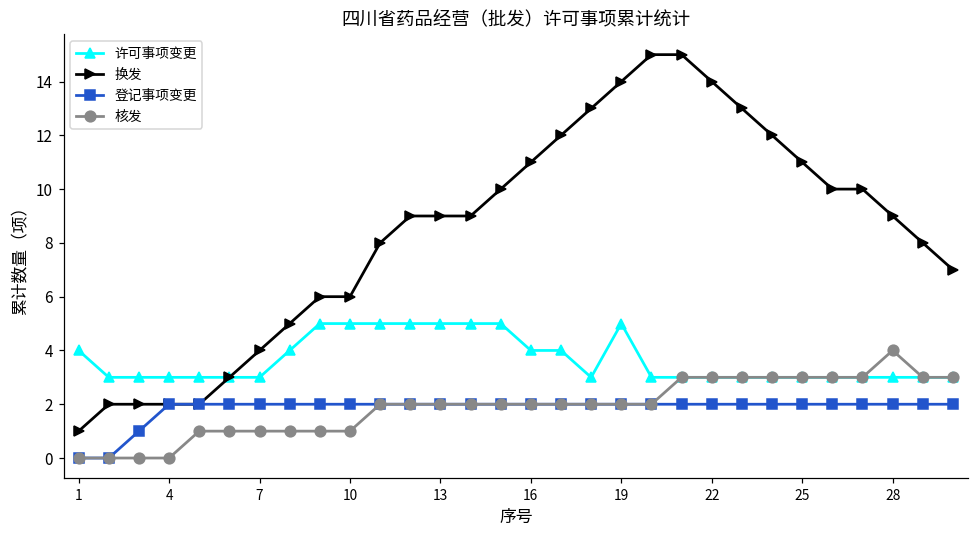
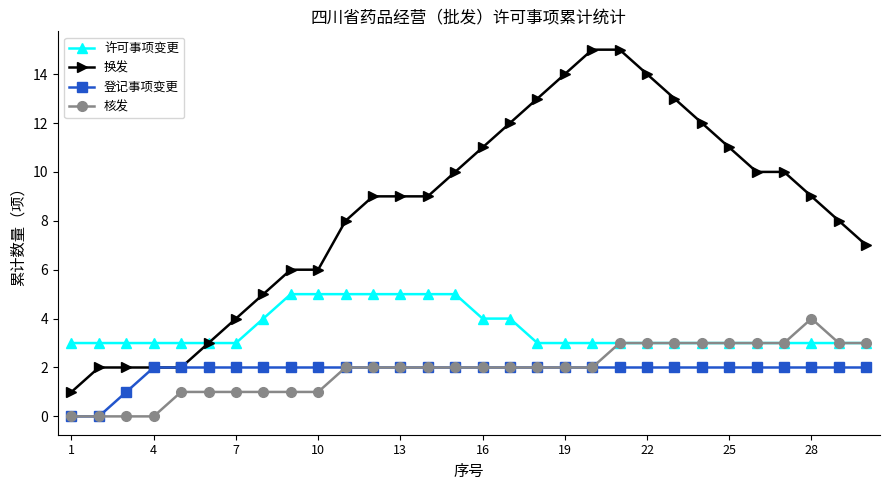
  {
    "许可事项变更": {
-     "1": 4,
+     "1": 3,
      "4": 3,
      "7": 3,
      "10": 5,
      "13": 5,
      "16": 4,
-     "19": 5,
+     "19": 3,
      "28": 3
    },
    "换发": {
      "1": 1,
      "7": 4,
      "10": 6,
      "13": 9,
      "16": 11,
      "19": 14,
      "22": 14,
      "25": 11,
      "28": 9
    },
    "登记事项变更": {
      "7": 2,
      "10": 2,
      "22": 2,
      "25": 2,
      "28": 2
    },
    "核发": {
      "4": 0,
      "7": 1,
      "10": 1,
      "28": 4
    }
  }
